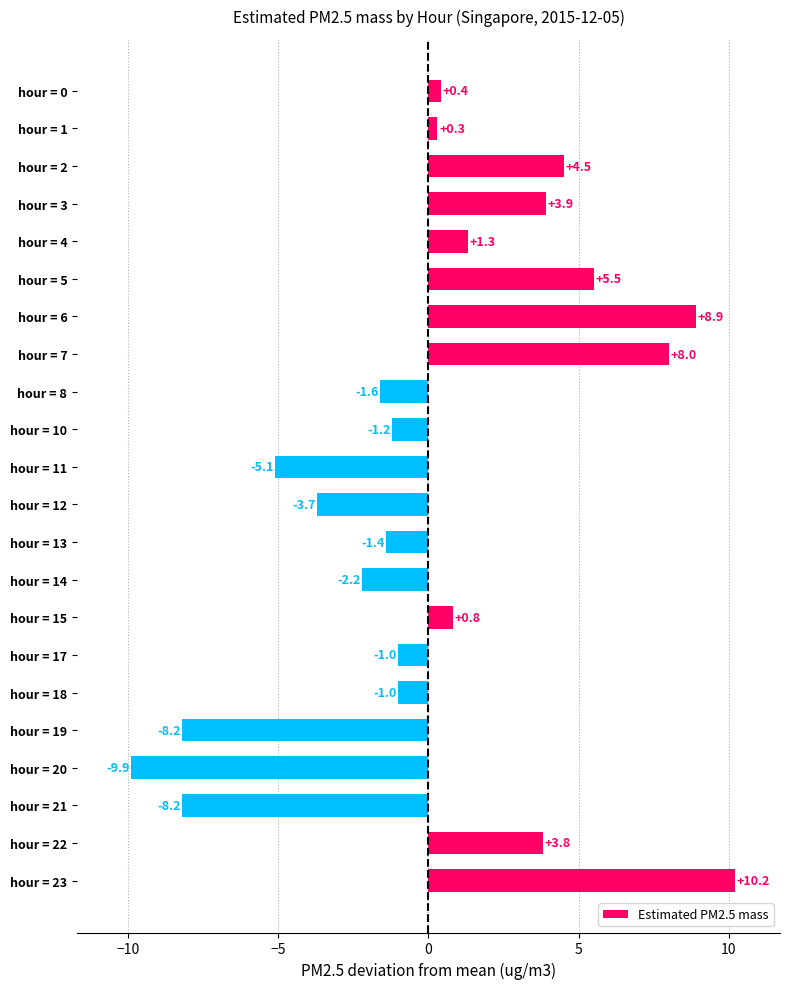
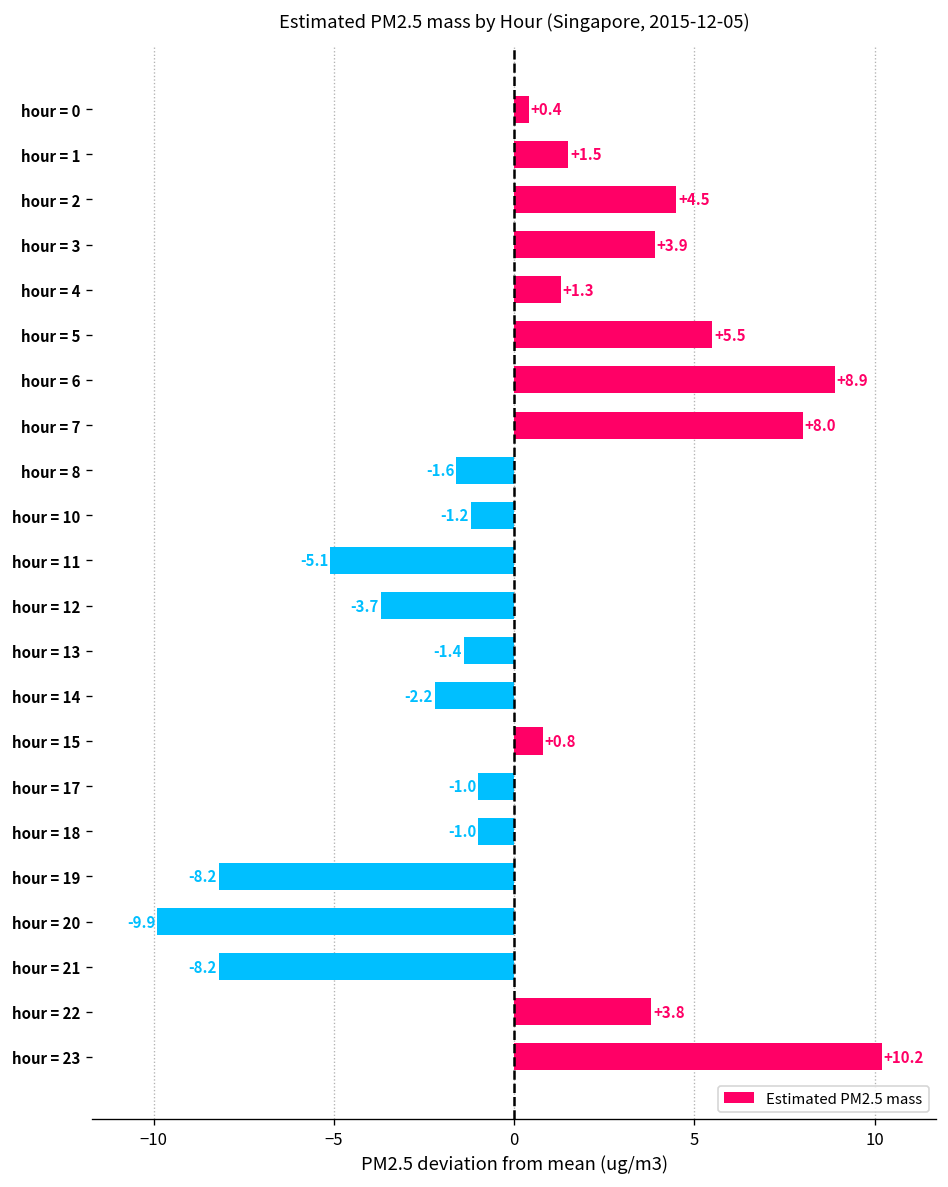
  {
    "hour = 0": "+0.4",
-   "hour = 1": "+0.3",
+   "hour = 1": "+1.5",
    "hour = 2": "+4.5",
    "hour = 3": "+3.9",
    "hour = 4": "+1.3",
    "hour = 5": "+5.5",
    "hour = 6": "+8.9",
    "hour = 7": "+8.0",
    "hour = 8": "-1.6",
    "hour = 10": "-1.2",
    "hour = 11": "-5.1",
    "hour = 12": "-3.7",
    "hour = 13": "-1.4",
    "hour = 14": "-2.2",
    "hour = 15": "+0.8",
    "hour = 17": "-1.0",
    "hour = 18": "-1.0",
    "hour = 19": "-8.2",
    "hour = 20": "-9.9",
    "hour = 21": "-8.2",
    "hour = 22": "+3.8",
    "hour = 23": "+10.2"
  }
